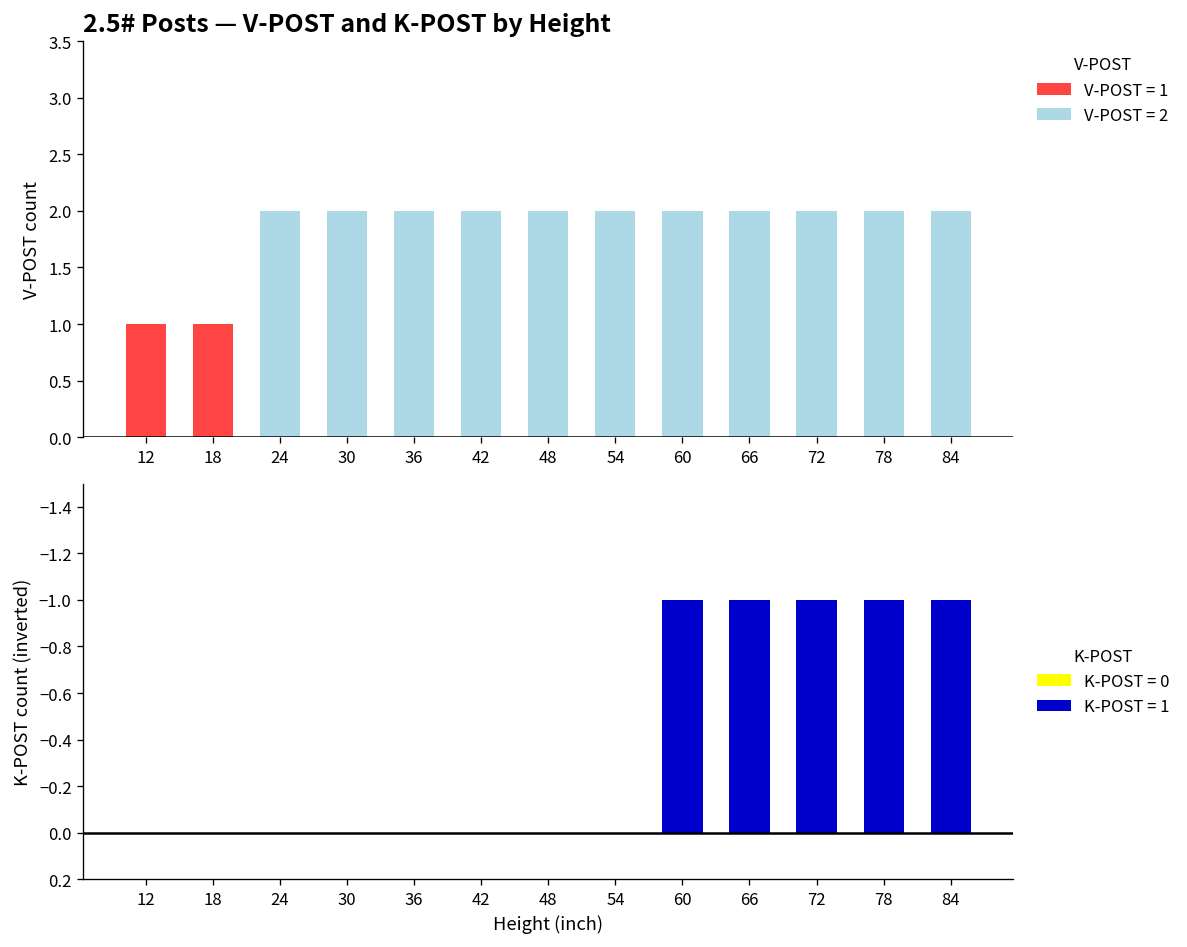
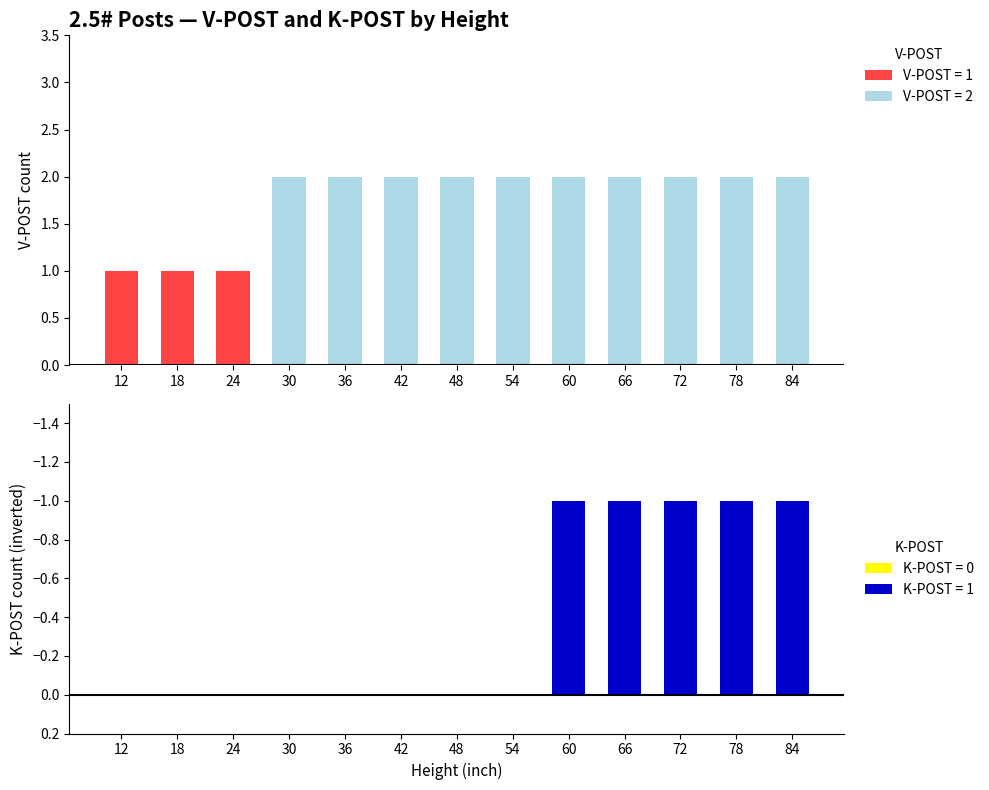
  {
    "2.5# Posts — V-POST and K-POST by Height": {
      "12": 1,
      "18": 1,
-     "24": 2,
+     "24": 1,
      "30": 2,
      "36": 2,
      "42": 2,
      "48": 2,
      "54": 2,
      "60": 2,
      "66": 2,
      "72": 2,
      "78": 2,
      "84": 2
    }
  }
